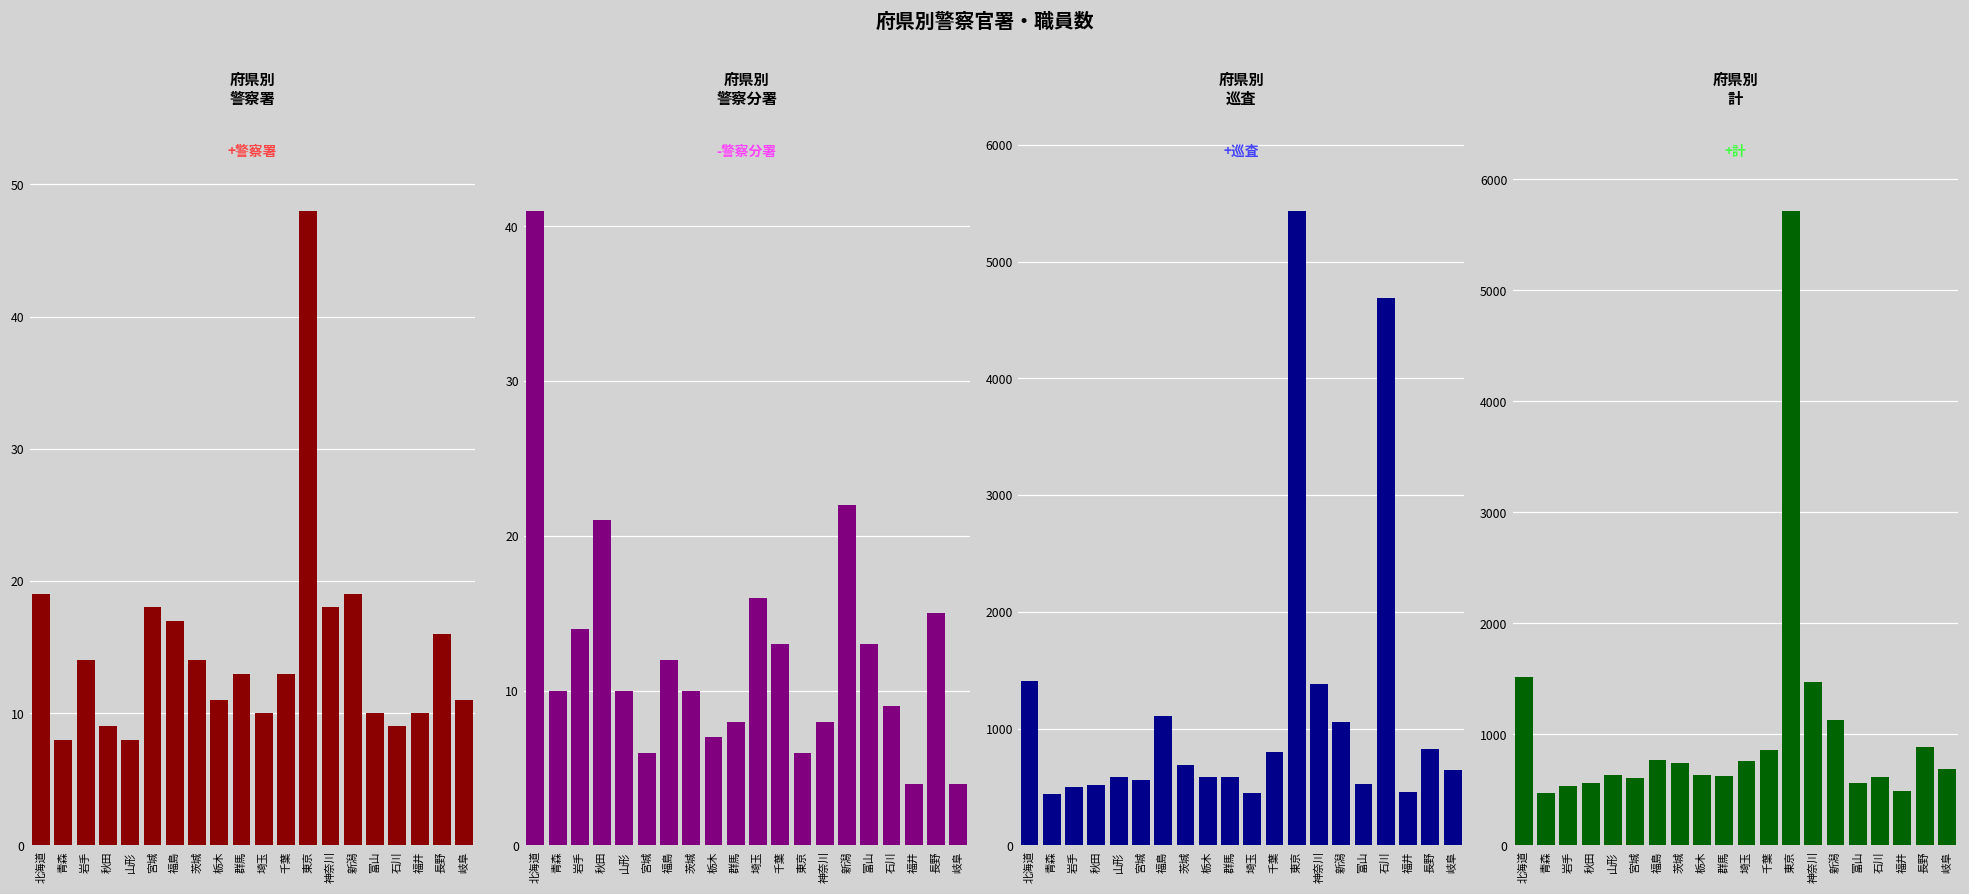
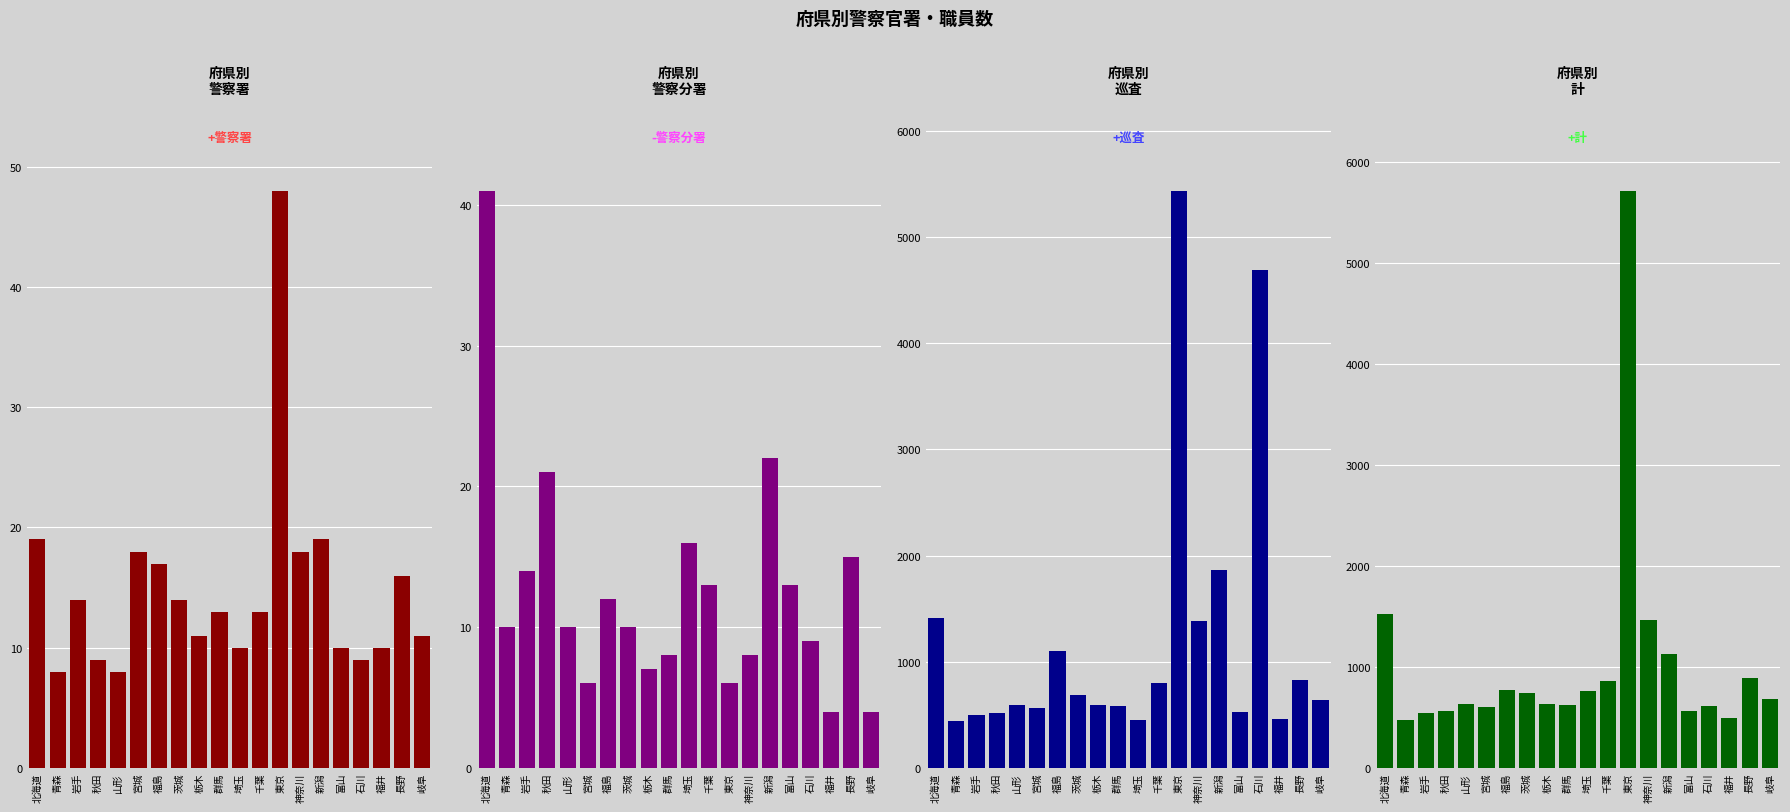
  {
    "府県別 警察署": {
      "北海道": 19.0,
      "青森": 8.0,
      "岩手": 14.0,
      "秋田": 9.0,
      "山形": 8.0,
      "宮城": 18.0,
      "福島": 17.0,
      "茨城": 14.0,
      "栃木": 11.0,
      "群馬": 13.0,
      "埼玉": 10.0,
      "千葉": 13.0,
      "東京": 48.0,
      "神奈川": 18.0,
      "新潟": 19.0,
      "富山": 10.0,
      "石川": 9.0,
      "福井": 10.0,
      "長野": 16.0,
      "岐阜": 11.0
    },
    "府県別 警察分署": {
      "北海道": 41.0,
      "青森": 10.0,
      "岩手": 14.0,
      "秋田": 21.0,
      "山形": 10.0,
      "宮城": 6.0,
      "福島": 12.0,
      "茨城": 10.0,
      "栃木": 7.0,
      "群馬": 8.0,
      "埼玉": 16.0,
      "千葉": 13.0,
      "東京": 6.0,
      "神奈川": 8.0,
      "新潟": 22.0,
      "富山": 13.0,
      "石川": 9.0,
      "福井": 4.0,
      "長野": 15.0,
      "岐阜": 4.0
    },
    "府県別 巡査": {
      "北海道": 1410,
      "青森": 440,
      "岩手": 500,
      "秋田": 520,
      "山形": 590,
      "宮城": 560,
      "福島": 1110,
      "茨城": 690,
      "栃木": 590,
      "群馬": 580,
      "埼玉": 450,
      "千葉": 800,
      "東京": 5440,
      "神奈川": 1380,
-     "新潟": 1060,
+     "新潟": 1870,
      "富山": 520,
      "石川": 4690,
      "福井": 460,
      "長野": 830,
      "岐阜": 640
    },
    "府県別 計": {
      "北海道": 1520,
      "青森": 470,
      "岩手": 540,
      "秋田": 560,
      "山形": 630,
      "宮城": 610,
      "福島": 770,
      "茨城": 740,
      "栃木": 630,
      "群馬": 630,
      "埼玉": 760,
      "千葉": 860,
      "東京": 5720,
      "神奈川": 1470,
      "新潟": 1130,
      "富山": 560,
      "石川": 620,
      "福井": 490,
      "長野": 890,
      "岐阜": 690
    }
  }
